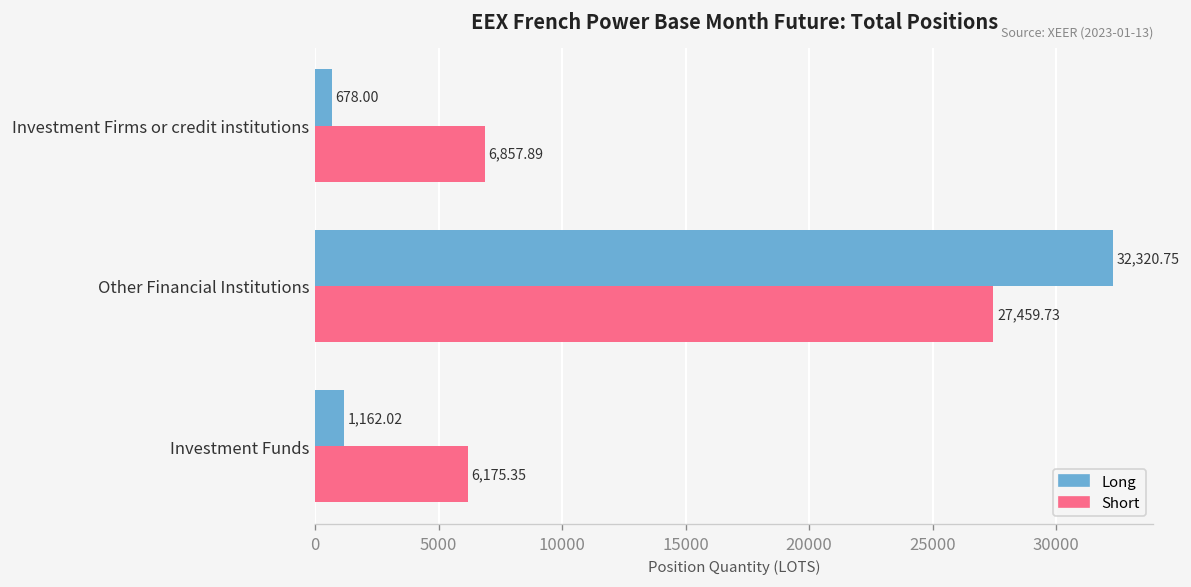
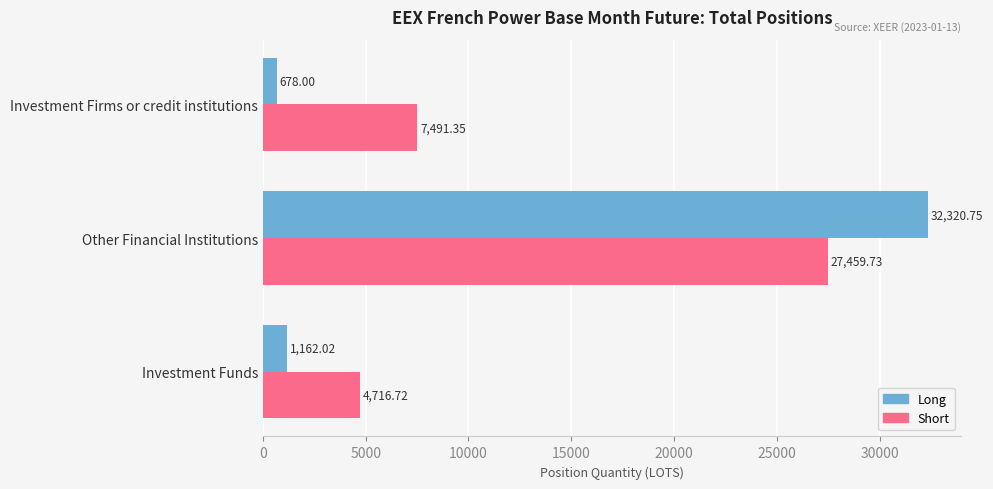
  {
    "Long": {
      "Investment Firms or credit institutions": "678.00",
      "Other Financial Institutions": "32,320.75",
      "Investment Funds": "1,162.02"
    },
    "Short": {
-     "Investment Firms or credit institutions": "6,857.89",
+     "Investment Firms or credit institutions": "7,491.35",
      "Other Financial Institutions": "27,459.73",
-     "Investment Funds": "6,175.35"
+     "Investment Funds": "4,716.72"
    }
  }
